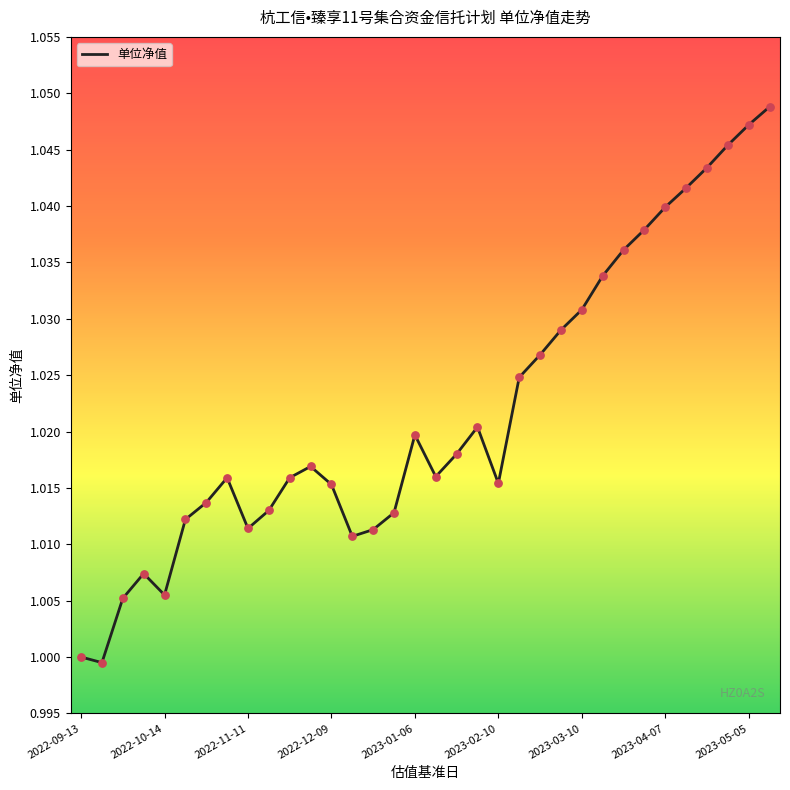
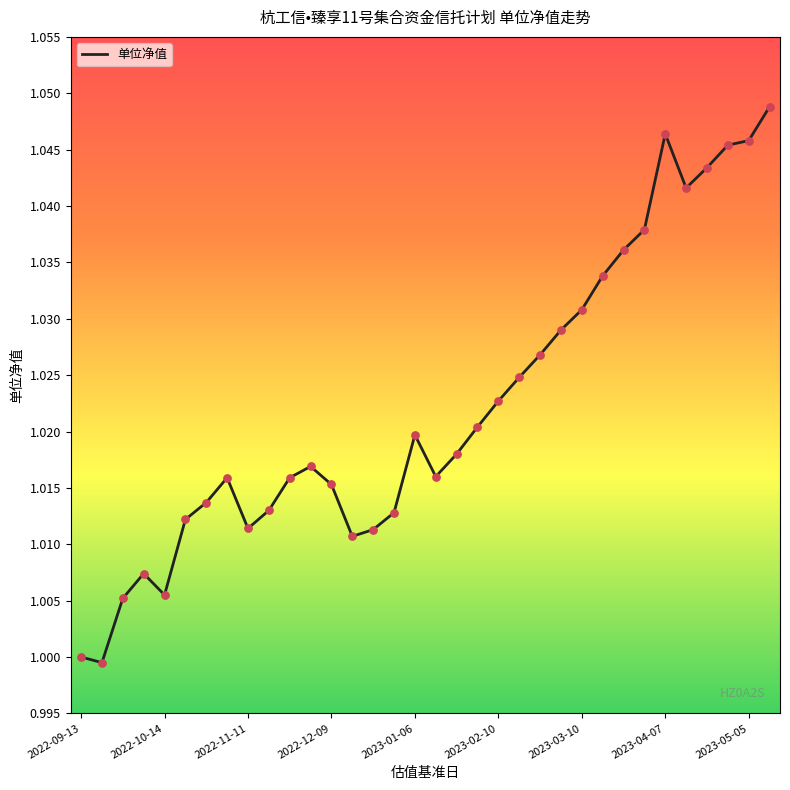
  {
    "2022-09-13": 1.0000,
    "2022-10-14": 1.0055,
    "2022-11-11": 1.0114,
    "2022-12-09": 1.0153,
    "2023-01-06": 1.0197,
-   "2023-02-10": 1.0154,
+   "2023-02-10": 1.0227,
    "2023-03-10": 1.0308,
-   "2023-04-07": 1.0399,
-   "2023-05-05": 1.0472
+   "2023-04-07": 1.0464,
+   "2023-05-05": 1.0458
  }
